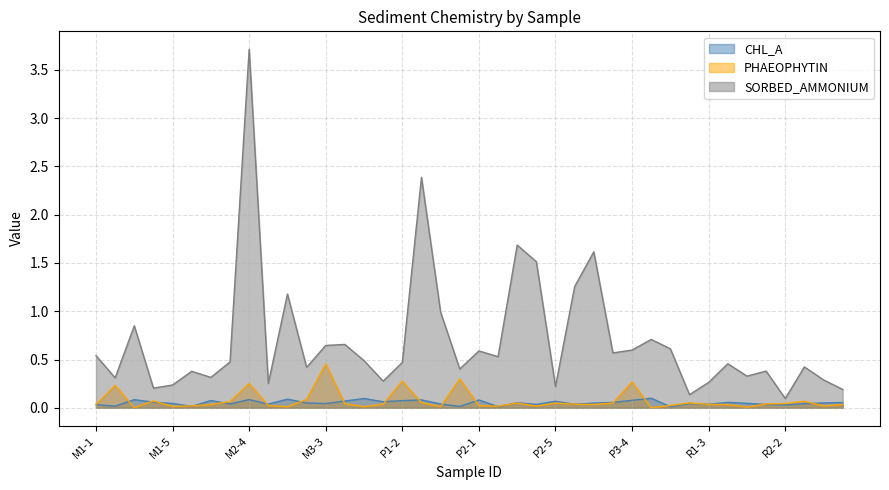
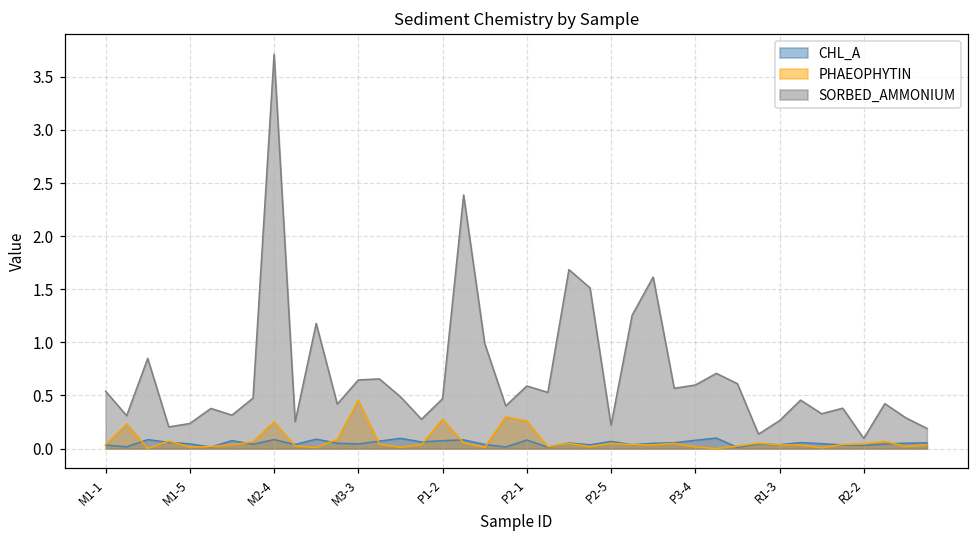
  {
    "PHAEOPHYTIN": {
      "M1-5": 0.0,
      "M2-4": 0.3,
      "M3-3": 0.5,
      "P1-2": 0.3,
-     "P2-1": 0.0,
-     "P3-4": 0.3
+     "P2-1": 0.3,
+     "P3-4": 0.0
    }
  }
